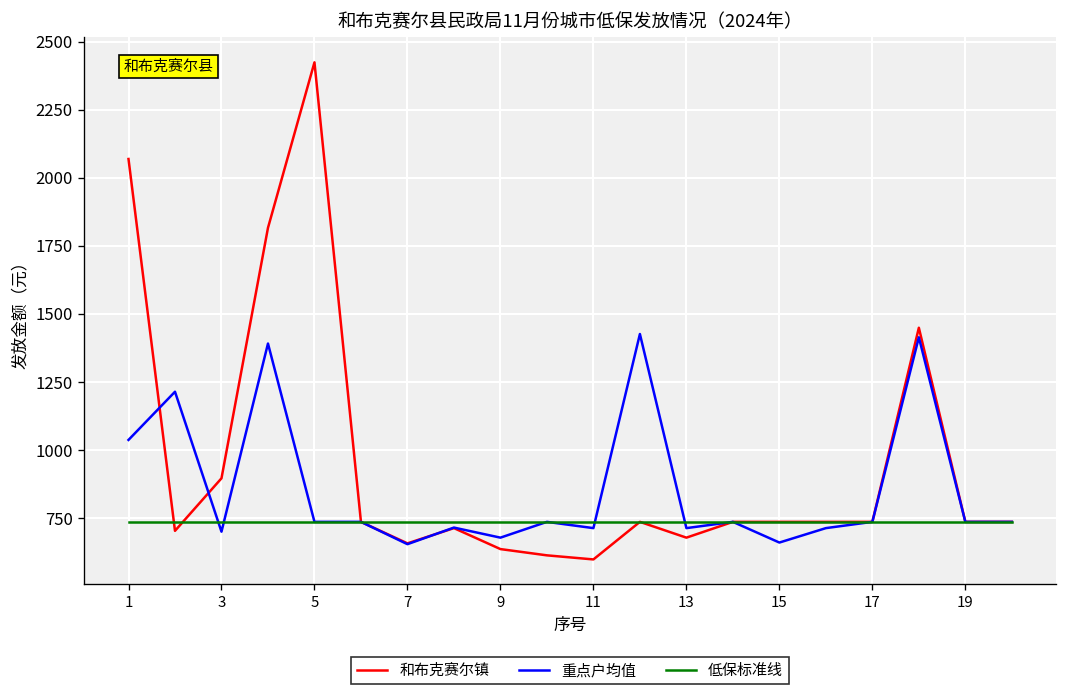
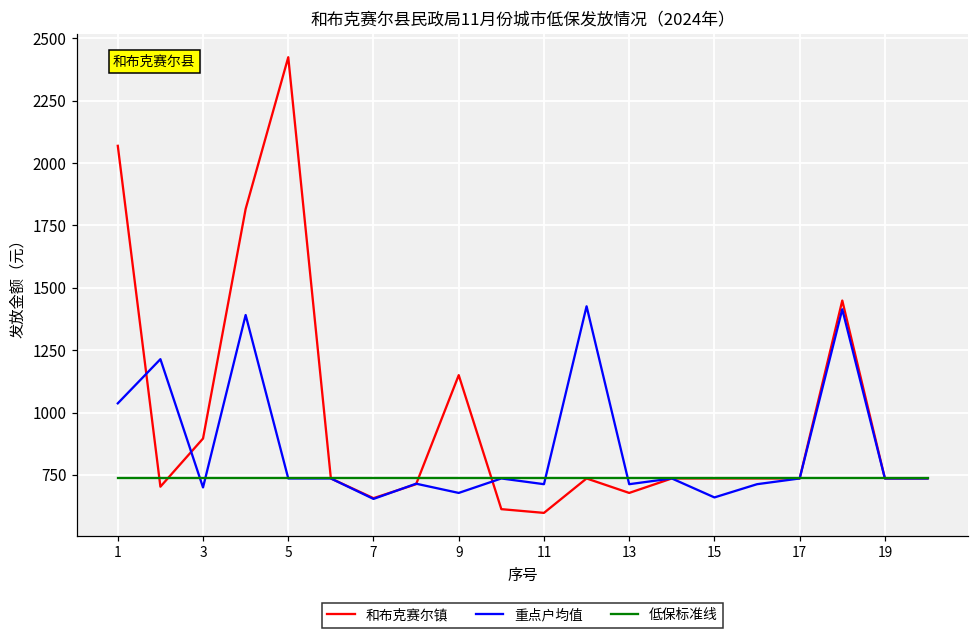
  {
    "和布克赛尔镇": {
      "1": 2070,
      "3": 900,
      "5": 2420,
-     "9": 640,
+     "9": 1150,
      "11": 600,
      "13": 680
    },
    "重点户均值": {
      "1": 1040,
      "3": 700,
      "9": 680,
      "11": 710,
      "13": 710,
      "15": 660
    },
    "低保标准线": {
      "1": 740,
      "3": 740,
      "7": 740,
      "9": 740,
      "11": 740,
      "13": 740
    }
  }
